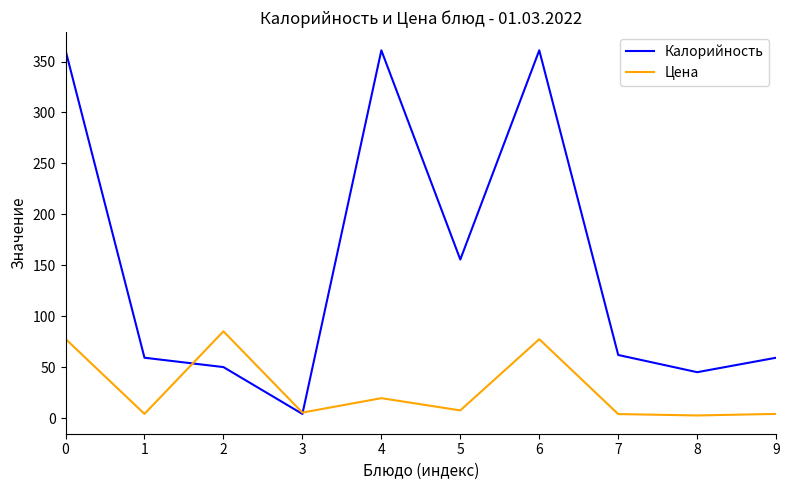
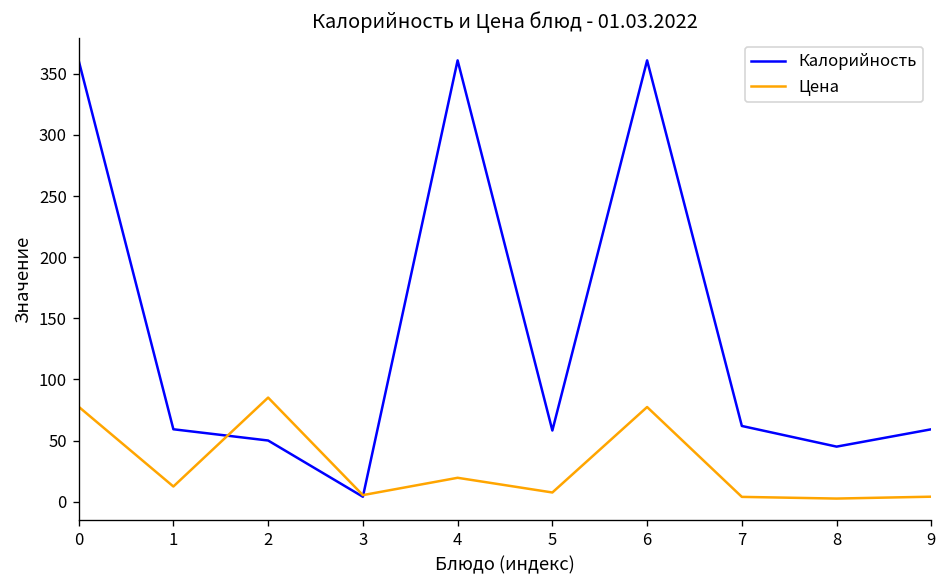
  {
    "Калорийность": {
      "0": 361,
      "1": 59,
      "2": 50,
      "4": 361,
-     "5": 156,
+     "5": 58,
      "6": 361,
      "7": 62,
      "8": 45,
      "9": 59
    },
    "Цена": {
      "0": 78,
-     "1": 4,
+     "1": 12,
      "2": 85,
      "4": 20,
      "5": 7,
      "6": 77,
      "7": 4,
      "8": 3,
      "9": 4
    }
  }
